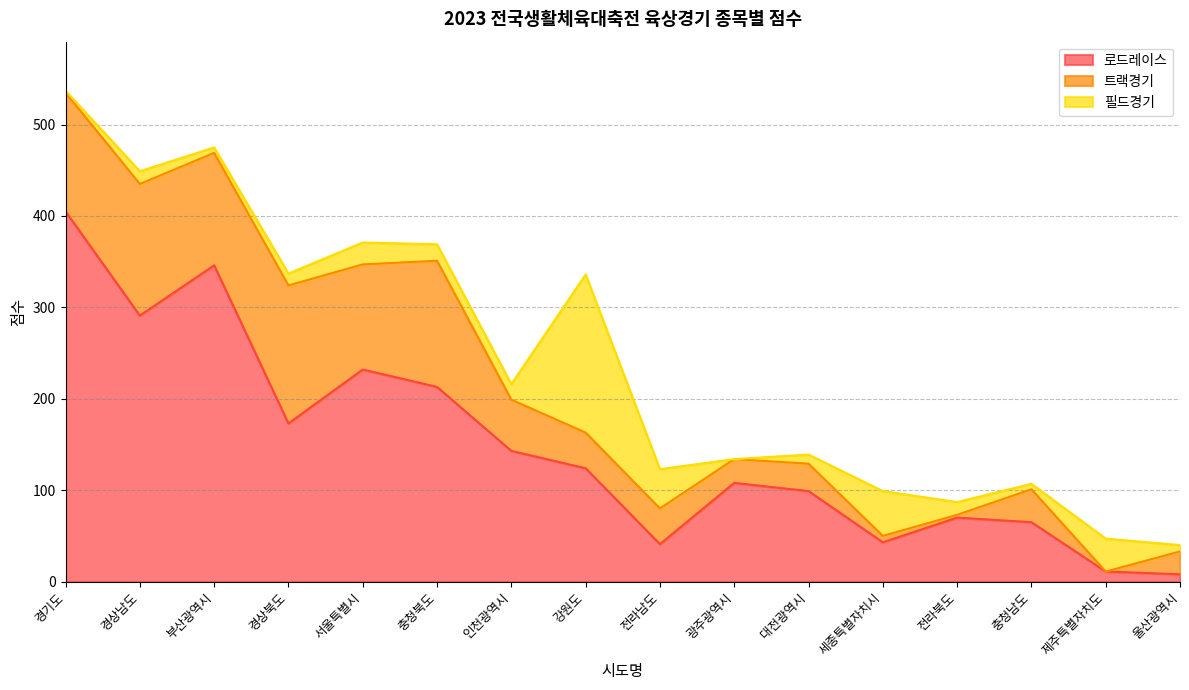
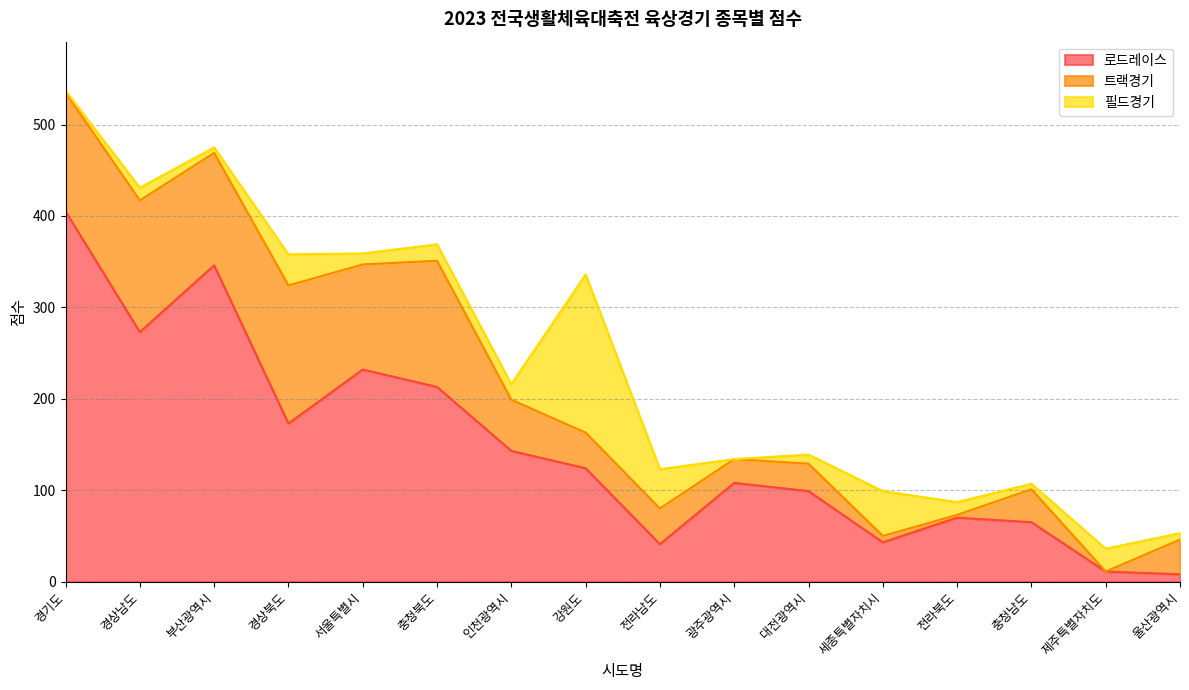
  {
    "로드레이스": {
      "경기도": 410,
-     "경상남도": 290,
+     "경상남도": 270,
      "부산광역시": 350,
      "경상북도": 170,
      "서울특별시": 230,
      "충청북도": 210,
      "인천광역시": 140,
      "강원도": 120,
      "전라남도": 40,
      "광주광역시": 110,
      "대전광역시": 100,
      "세종특별자치시": 40,
      "전라북도": 70,
      "충청남도": 70,
      "울산광역시": 10
    },
    "트랙경기": {
      "경상남도": 140,
      "부산광역시": 120,
      "경상북도": 150,
      "서울특별시": 120,
      "충청북도": 140,
      "인천광역시": 60,
      "강원도": 40,
      "전라남도": 40,
      "대전광역시": 30,
      "세종특별자치시": 10,
      "전라북도": 0,
      "충청남도": 40,
-     "울산광역시": 30
+     "울산광역시": 40
    },
    "필드경기": {
      "경상남도": 10,
      "부산광역시": 10,
-     "경상북도": 10,
-     "서울특별시": 20,
+     "경상북도": 30,
+     "서울특별시": 10,
      "충청북도": 20,
      "인천광역시": 20,
      "강원도": 170,
      "전라남도": 40,
      "대전광역시": 10,
      "세종특별자치시": 50,
      "전라북도": 10,
      "충청남도": 10,
-     "제주특별자치도": 40,
+     "제주특별자치도": 30,
      "울산광역시": 10
    }
  }
